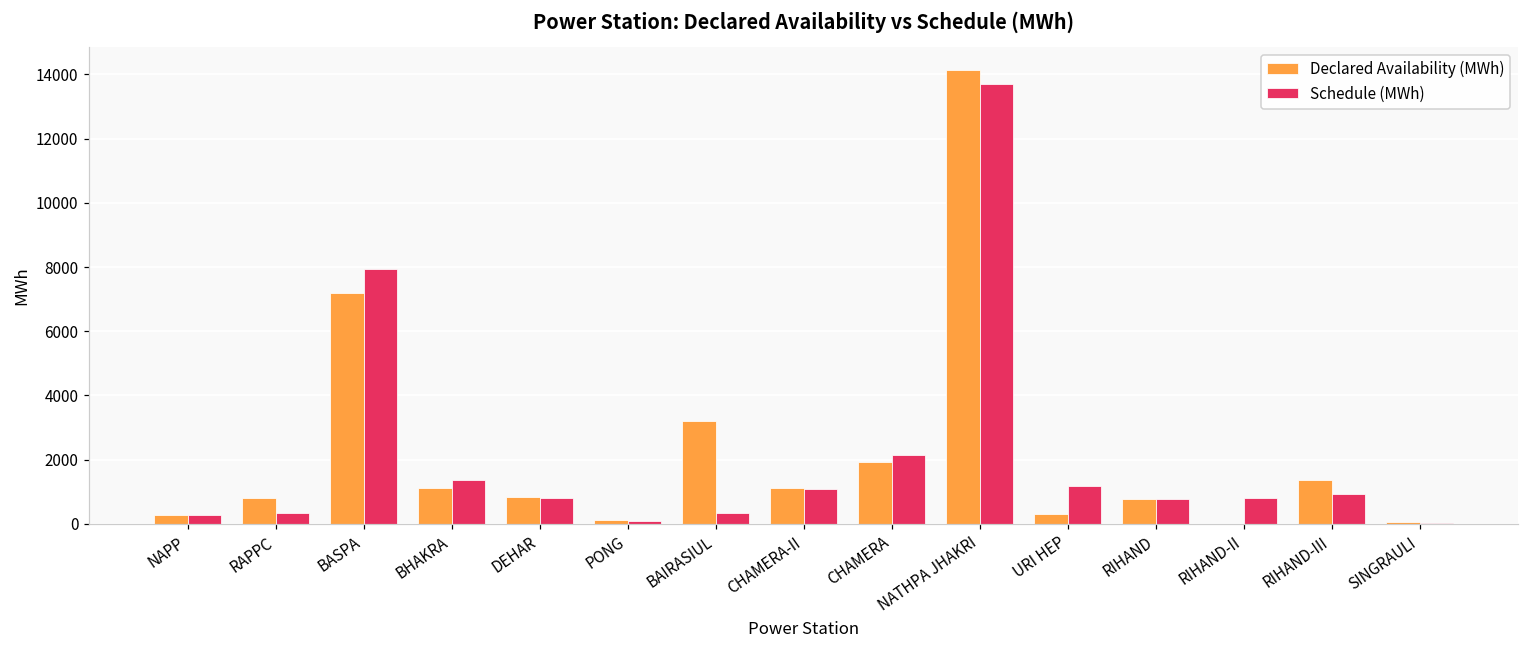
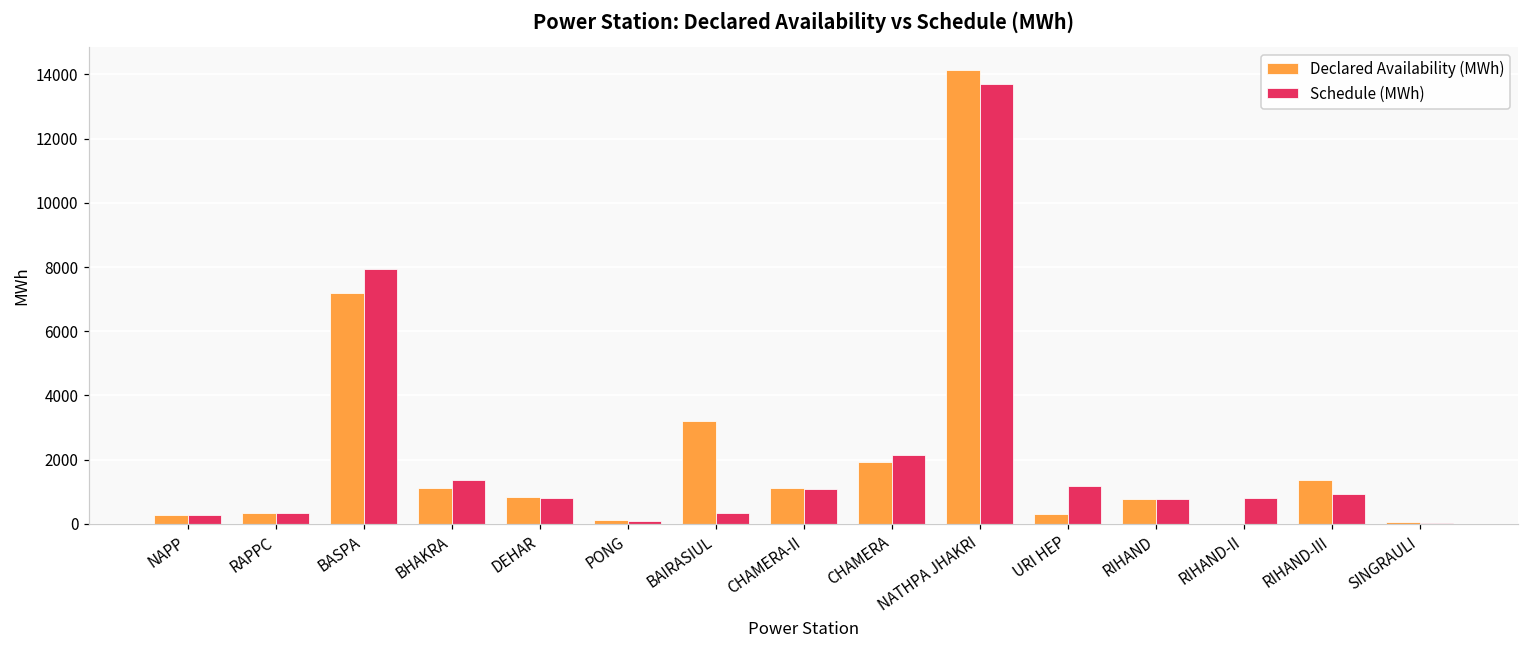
  {
    "Declared Availability (MWh)": {
      "NAPP": 300,
-     "RAPPC": 800,
+     "RAPPC": 300,
      "BASPA": 7200,
      "BHAKRA": 1100,
      "DEHAR": 800,
      "PONG": 100,
      "BAIRASIUL": 3200,
      "CHAMERA-II": 1100,
      "CHAMERA": 1900,
      "NATHPA JHAKRI": 14200,
      "URI HEP": 300,
      "RIHAND": 800,
      "RIHAND-II": 0,
      "RIHAND-III": 1400
    },
    "Schedule (MWh)": {
      "NAPP": 300,
      "RAPPC": 300,
      "BASPA": 7900,
      "BHAKRA": 1300,
      "DEHAR": 800,
      "BAIRASIUL": 300,
      "CHAMERA-II": 1100,
      "CHAMERA": 2200,
      "NATHPA JHAKRI": 13700,
      "URI HEP": 1200,
      "RIHAND": 800,
      "RIHAND-II": 800,
      "RIHAND-III": 900
    }
  }
